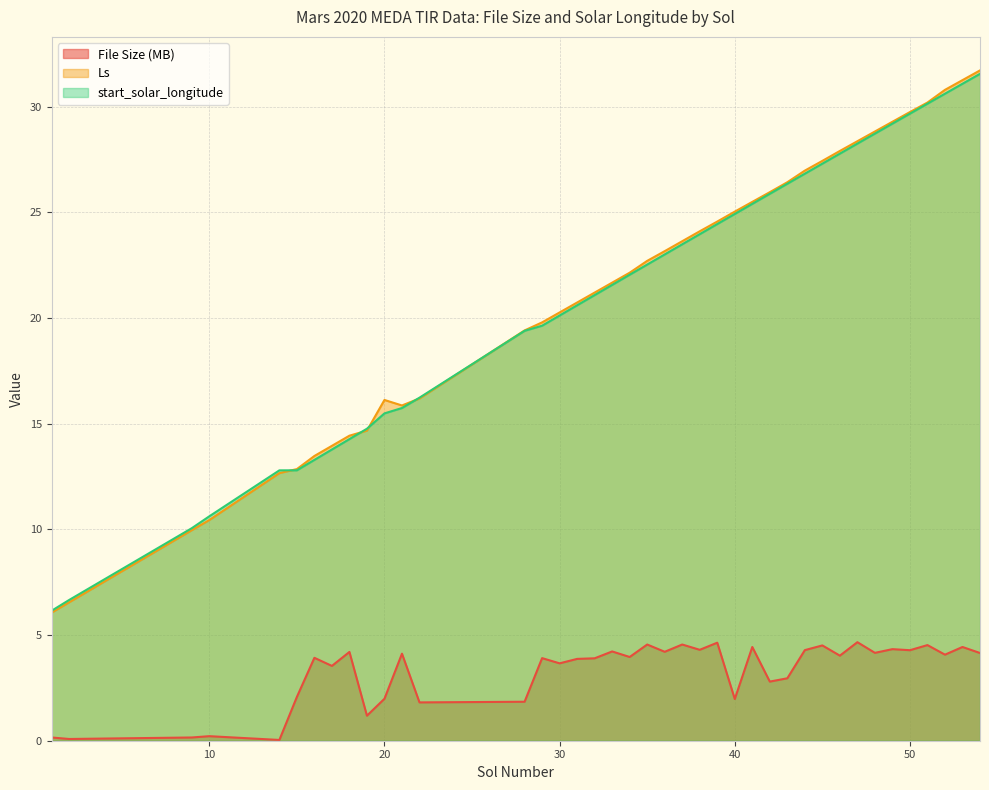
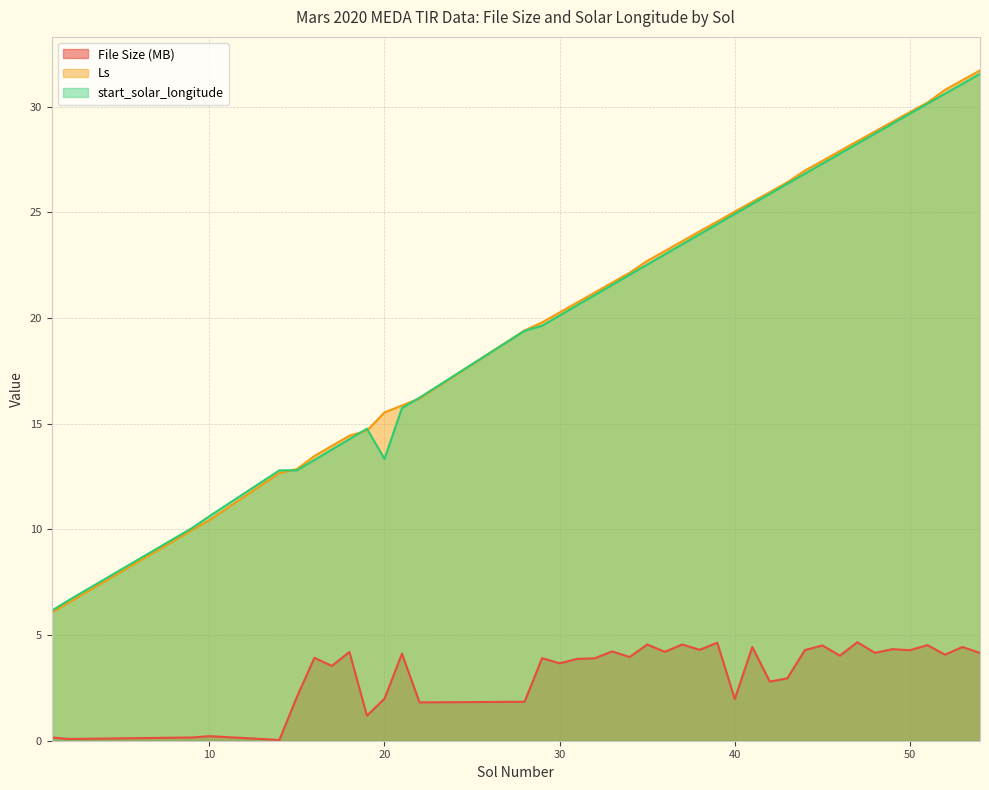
  {
    "File Size (MB)": {
      "10": 0.2,
      "20": 2.0,
      "30": 3.7,
      "40": 2.0,
      "50": 4.3
    },
    "Ls": {
      "10": 10.4,
-     "20": 16.1,
+     "20": 15.5,
      "30": 20.3
    },
    "start_solar_longitude": {
      "10": 10.6,
-     "20": 15.5,
+     "20": 13.3,
      "30": 20.1
    }
  }
